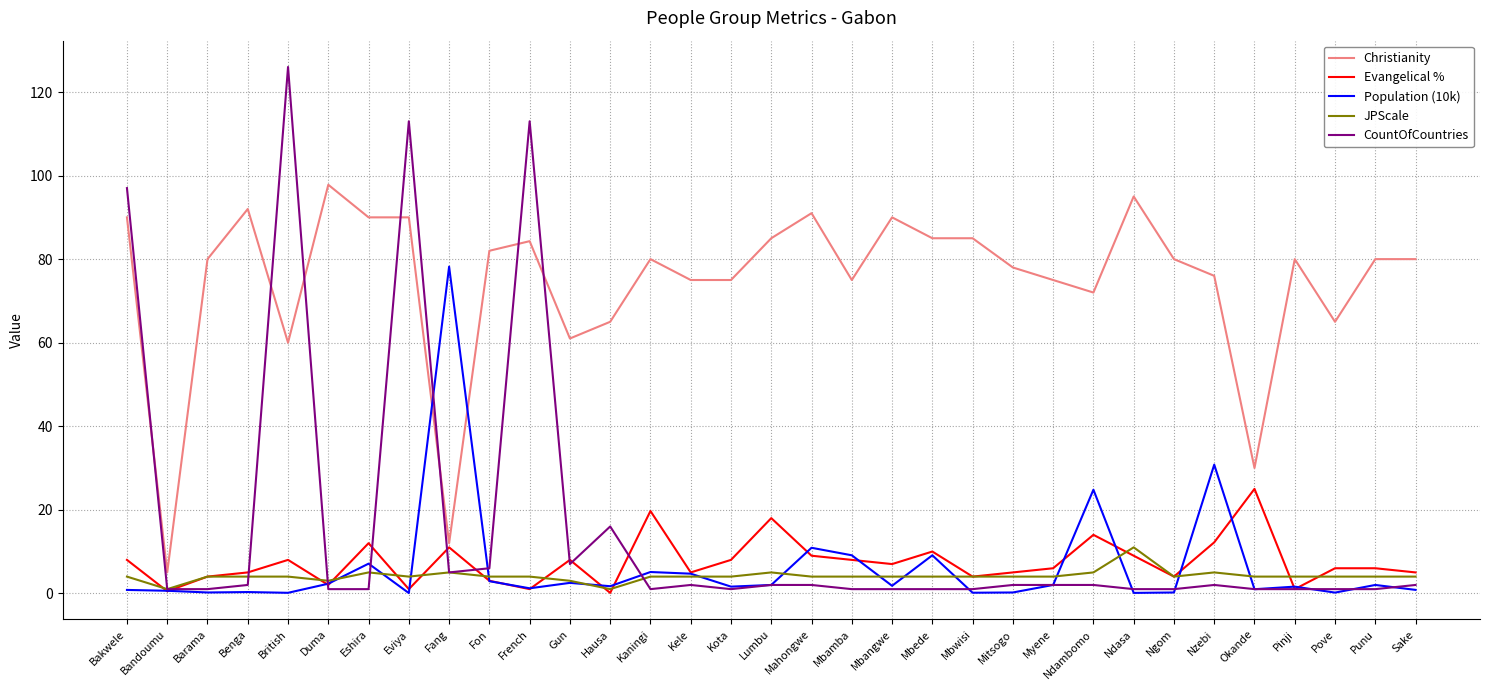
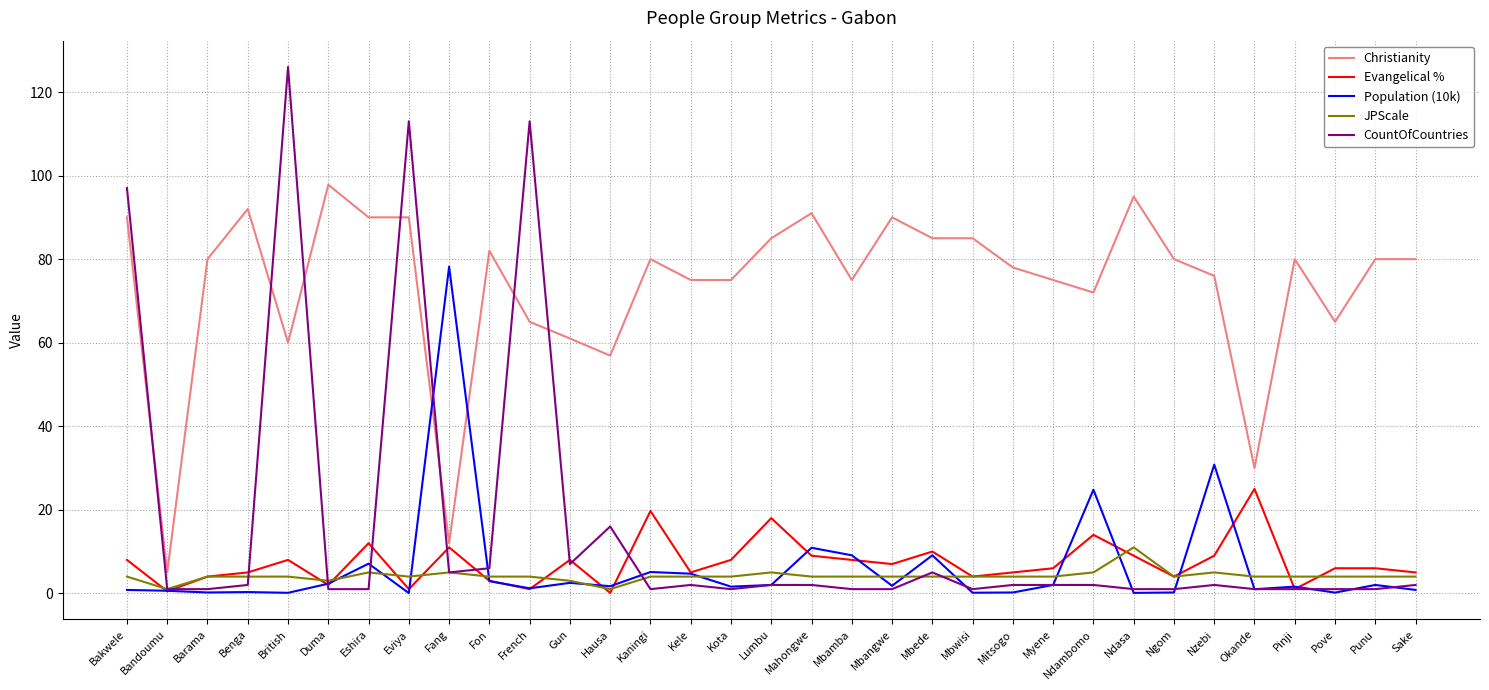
  {
    "Christianity": {
      "Bakwele": 90,
      "Bandoumu": 5,
      "Barama": 80,
      "Benga": 92,
      "British": 60,
      "Duma": 98,
      "Eshira": 90,
      "Eviya": 90,
      "Fang": 12,
      "Fon": 82,
-     "French": 84,
+     "French": 65,
      "Gun": 61,
-     "Hausa": 65,
+     "Hausa": 57,
      "Kaningi": 80,
      "Kele": 75,
      "Kota": 75,
      "Lumbu": 85,
      "Mahongwe": 91,
      "Mbamba": 75,
      "Mbangwe": 90,
      "Mbede": 85,
      "Mbwisi": 85,
      "Mitsogo": 78,
      "Myene": 75,
      "Ndambomo": 72,
      "Ndasa": 95,
      "Ngom": 80,
      "Nzebi": 76,
      "Okande": 30,
      "Pinji": 80,
      "Pove": 65,
      "Punu": 80,
      "Sake": 80
    },
    "Evangelical %": {
      "Bakwele": 8,
      "Benga": 5,
      "British": 8,
      "Eshira": 12,
      "Eviya": 1,
      "Fang": 11,
      "Gun": 8,
      "Hausa": 0,
      "Kaningi": 20,
      "Kota": 8,
      "Lumbu": 18,
      "Mahongwe": 9,
      "Mbamba": 8,
      "Mbangwe": 7,
      "Mbede": 10,
      "Mitsogo": 5,
      "Myene": 6,
      "Ndambomo": 14,
      "Ndasa": 9,
-     "Nzebi": 12,
+     "Nzebi": 9,
      "Okande": 25,
      "Pove": 6,
      "Punu": 6,
      "Sake": 5
    },
    "Population (10k)": {
      "Bakwele": 1,
      "Barama": 0,
      "Benga": 0,
      "British": 0,
      "Eshira": 7,
      "Eviya": 0,
      "Fang": 78,
      "Hausa": 2,
      "Kaningi": 5,
      "Mahongwe": 11,
      "Mbamba": 9,
      "Mbangwe": 2,
      "Mbede": 9,
      "Mbwisi": 0,
      "Mitsogo": 0,
      "Ndambomo": 25,
      "Ndasa": 0,
      "Ngom": 0,
      "Nzebi": 31,
      "Pove": 0,
      "Punu": 2,
      "Sake": 1
    },
    "JPScale": {
      "Bakwele": 4,
      "Benga": 4,
      "British": 4,
      "Duma": 3,
      "Eshira": 5,
      "Eviya": 4,
      "Fon": 4,
      "French": 4,
      "Hausa": 1,
      "Kaningi": 4,
      "Kele": 4,
      "Kota": 4,
      "Lumbu": 5,
      "Mahongwe": 4,
      "Mbamba": 4,
      "Mbangwe": 4,
      "Mbede": 4,
      "Mitsogo": 4,
      "Myene": 4,
      "Ndambomo": 5,
      "Ndasa": 11,
      "Nzebi": 5,
      "Okande": 4,
      "Pinji": 4,
      "Pove": 4,
      "Punu": 4,
      "Sake": 4
    },
    "CountOfCountries": {
      "Bakwele": 97,
      "Barama": 1,
      "Benga": 2,
      "British": 126,
      "Duma": 1,
      "Eshira": 1,
      "Eviya": 113,
      "Fon": 6,
      "French": 113,
      "Gun": 7,
      "Hausa": 16,
      "Kaningi": 1,
      "Kele": 2,
      "Mahongwe": 2,
      "Mbamba": 1,
      "Mbangwe": 1,
-     "Mbede": 1,
+     "Mbede": 5,
      "Mbwisi": 1,
      "Mitsogo": 2,
      "Ndambomo": 2,
      "Ndasa": 1,
      "Ngom": 1,
      "Nzebi": 2,
      "Pove": 1,
      "Punu": 1,
      "Sake": 2
    }
  }
